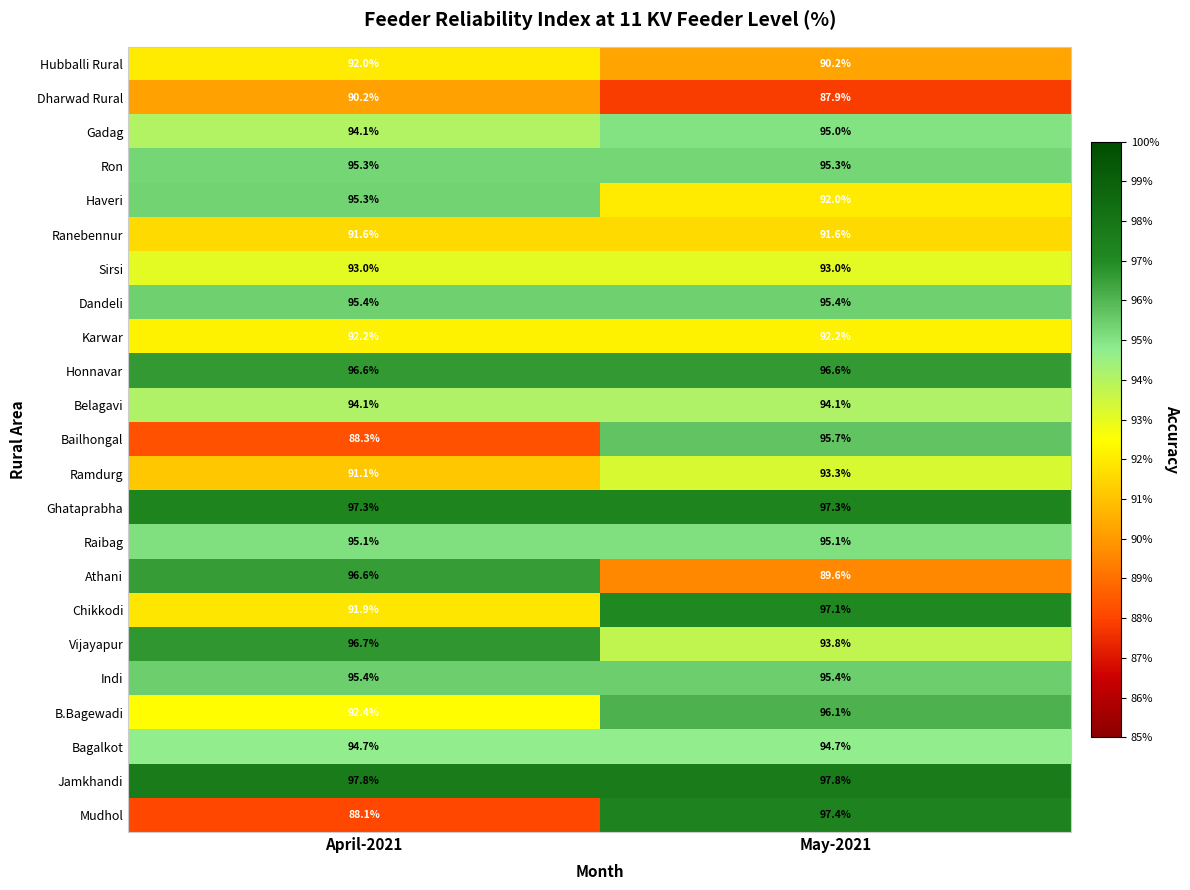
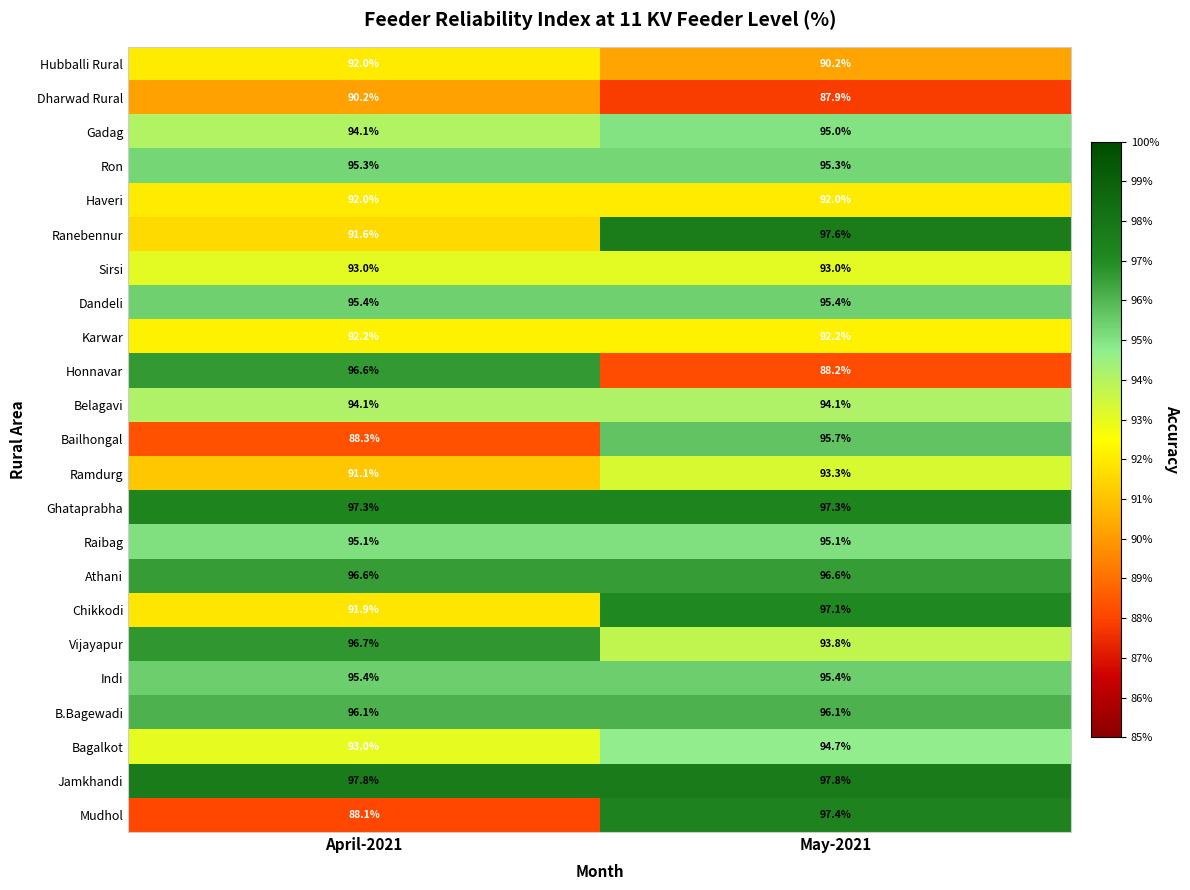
  {
    "Hubballi Rural": {
      "April-2021": "92.0%",
      "May-2021": "90.2%"
    },
    "Dharwad Rural": {
      "April-2021": "90.2%",
      "May-2021": "87.9%"
    },
    "Gadag": {
      "April-2021": "94.1%",
      "May-2021": "95.0%"
    },
    "Ron": {
      "April-2021": "95.3%",
      "May-2021": "95.3%"
    },
    "Haveri": {
-     "April-2021": "95.3%",
+     "April-2021": "92.0%",
      "May-2021": "92.0%"
    },
    "Ranebennur": {
      "April-2021": "91.6%",
-     "May-2021": "91.6%"
+     "May-2021": "97.6%"
    },
    "Sirsi": {
      "April-2021": "93.0%",
      "May-2021": "93.0%"
    },
    "Dandeli": {
      "April-2021": "95.4%",
      "May-2021": "95.4%"
    },
    "Karwar": {
      "April-2021": "92.2%",
      "May-2021": "92.2%"
    },
    "Honnavar": {
      "April-2021": "96.6%",
-     "May-2021": "96.6%"
+     "May-2021": "88.2%"
    },
    "Belagavi": {
      "April-2021": "94.1%",
      "May-2021": "94.1%"
    },
    "Bailhongal": {
      "April-2021": "88.3%",
      "May-2021": "95.7%"
    },
    "Ramdurg": {
      "April-2021": "91.1%",
      "May-2021": "93.3%"
    },
    "Ghataprabha": {
      "April-2021": "97.3%",
      "May-2021": "97.3%"
    },
    "Raibag": {
      "April-2021": "95.1%",
      "May-2021": "95.1%"
    },
    "Athani": {
      "April-2021": "96.6%",
-     "May-2021": "89.6%"
+     "May-2021": "96.6%"
    },
    "Chikkodi": {
      "April-2021": "91.9%",
      "May-2021": "97.1%"
    },
    "Vijayapur": {
      "April-2021": "96.7%",
      "May-2021": "93.8%"
    },
    "Indi": {
      "April-2021": "95.4%",
      "May-2021": "95.4%"
    },
    "B.Bagewadi": {
-     "April-2021": "92.4%",
+     "April-2021": "96.1%",
      "May-2021": "96.1%"
    },
    "Bagalkot": {
-     "April-2021": "94.7%",
+     "April-2021": "93.0%",
      "May-2021": "94.7%"
    },
    "Jamkhandi": {
      "April-2021": "97.8%",
      "May-2021": "97.8%"
    },
    "Mudhol": {
      "April-2021": "88.1%",
      "May-2021": "97.4%"
    }
  }
